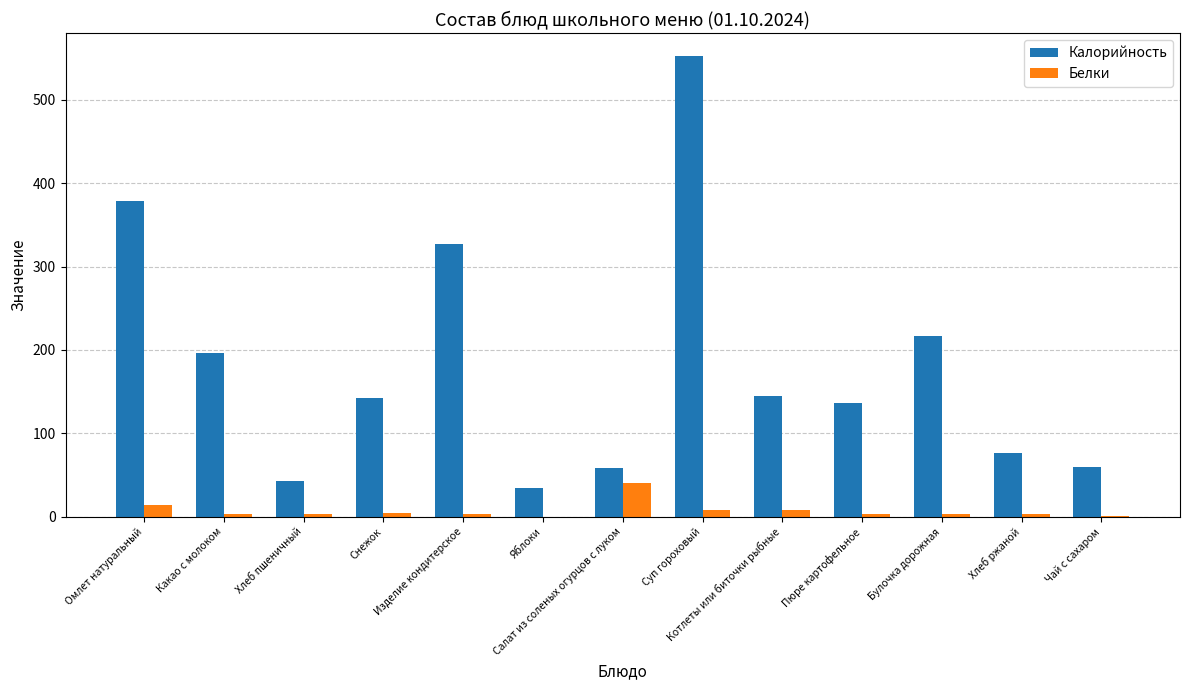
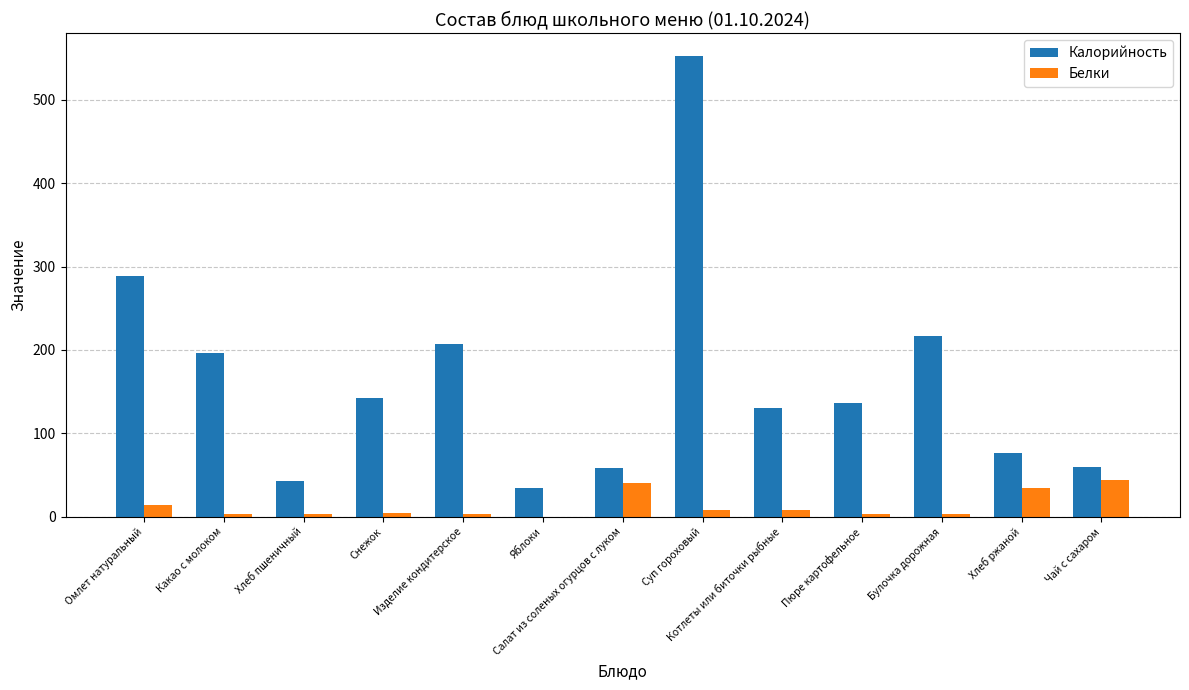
  {
    "Калорийность": {
-     "Омлет натуральный": 380,
+     "Омлет натуральный": 290,
      "Какао с молоком": 200,
      "Хлеб пшеничный": 40,
      "Снежок": 140,
-     "Изделие кондитерское": 330,
+     "Изделие кондитерское": 210,
      "Яблоки": 30,
      "Салат из соленых огурцов с луком": 60,
      "Суп гороховый": 550,
-     "Котлеты или биточки рыбные": 150,
+     "Котлеты или биточки рыбные": 130,
      "Пюре картофельное": 140,
      "Булочка дорожная": 220,
      "Хлеб ржаной": 80,
      "Чай с сахаром": 60
    },
    "Белки": {
      "Омлет натуральный": 10,
      "Какао с молоком": 0,
      "Хлеб пшеничный": 0,
      "Снежок": 10,
      "Изделие кондитерское": 0,
      "Яблоки": 0,
      "Салат из соленых огурцов с луком": 40,
      "Суп гороховый": 10,
      "Котлеты или биточки рыбные": 10,
      "Пюре картофельное": 0,
      "Булочка дорожная": 0,
-     "Хлеб ржаной": 0,
-     "Чай с сахаром": 0
+     "Хлеб ржаной": 30,
+     "Чай с сахаром": 40
    }
  }
